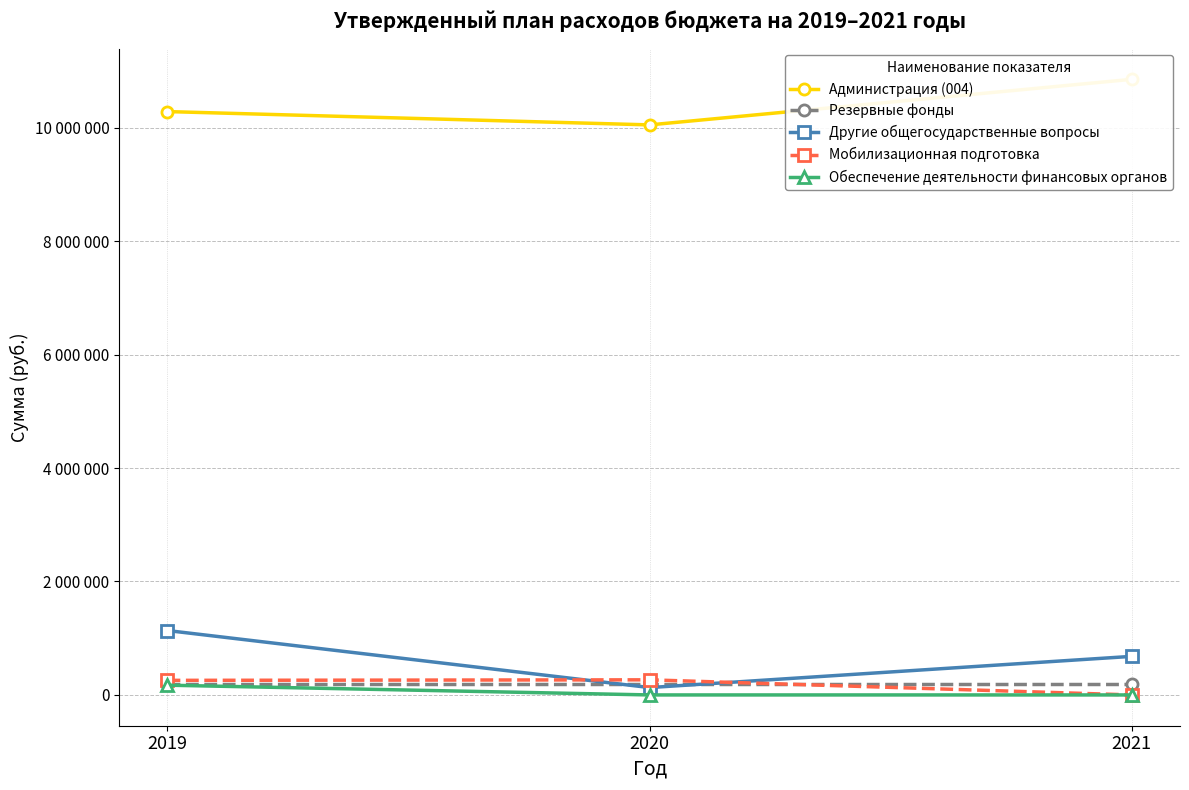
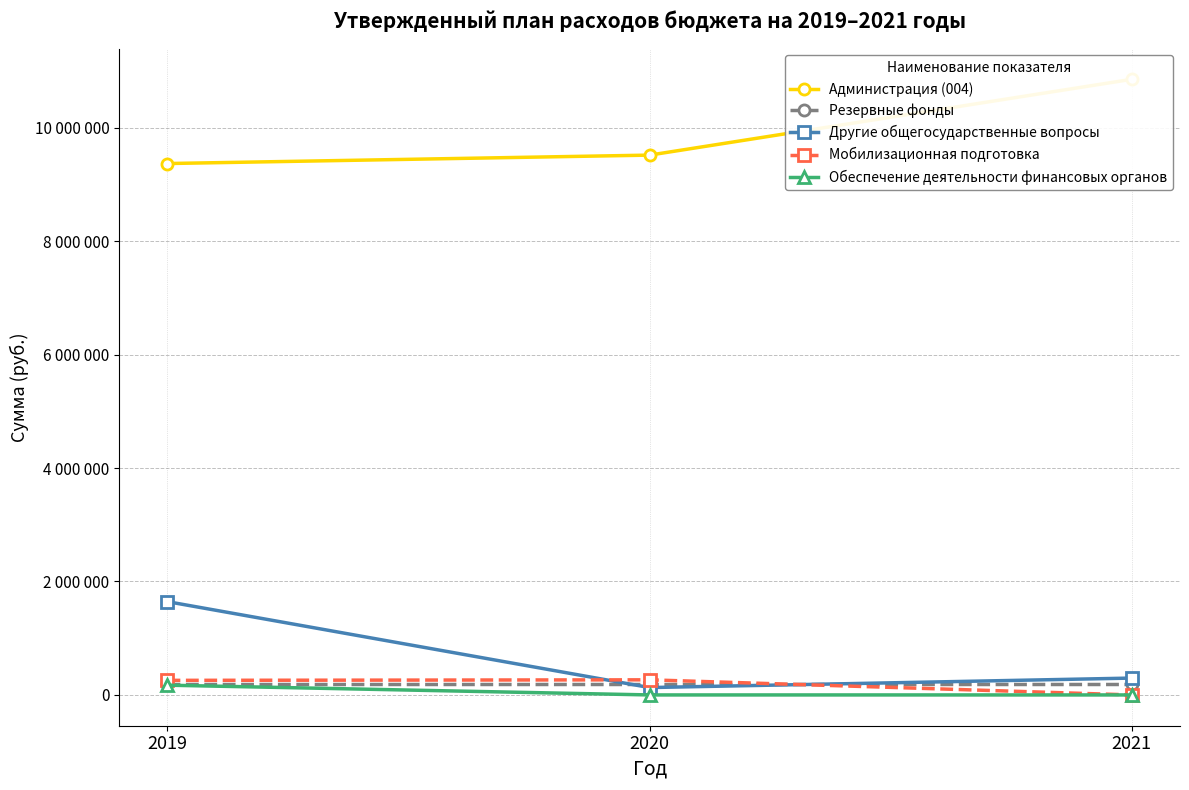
  {
    "Администрация (004)": {
-     "2019": 10300000,
-     "2020": 10000000
+     "2019": 9400000,
+     "2020": 9500000
    },
    "Резервные фонды": {
      "2020": 200000,
      "2021": 200000
    },
    "Другие общегосударственные вопросы": {
-     "2019": 1100000,
+     "2019": 1600000,
      "2020": 100000,
-     "2021": 700000
+     "2021": 300000
    },
    "Мобилизационная подготовка": {
      "2019": 300000,
      "2020": 300000
    },
    "Обеспечение деятельности финансовых органов": {
      "2020": 0
    }
  }
